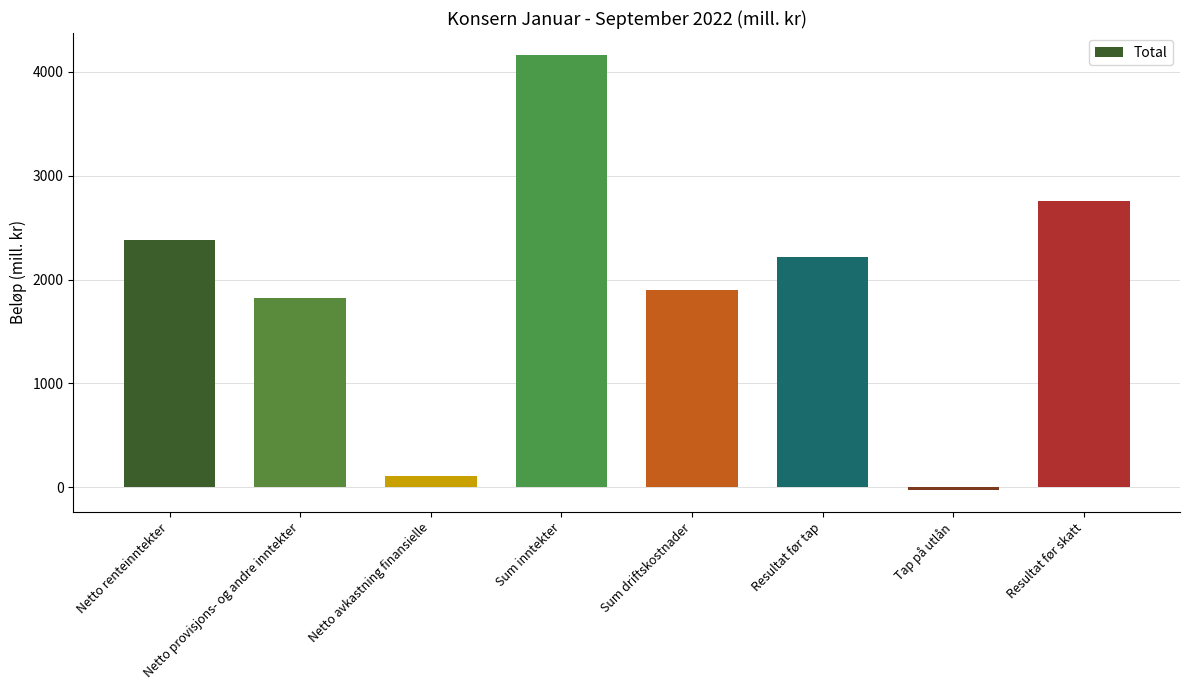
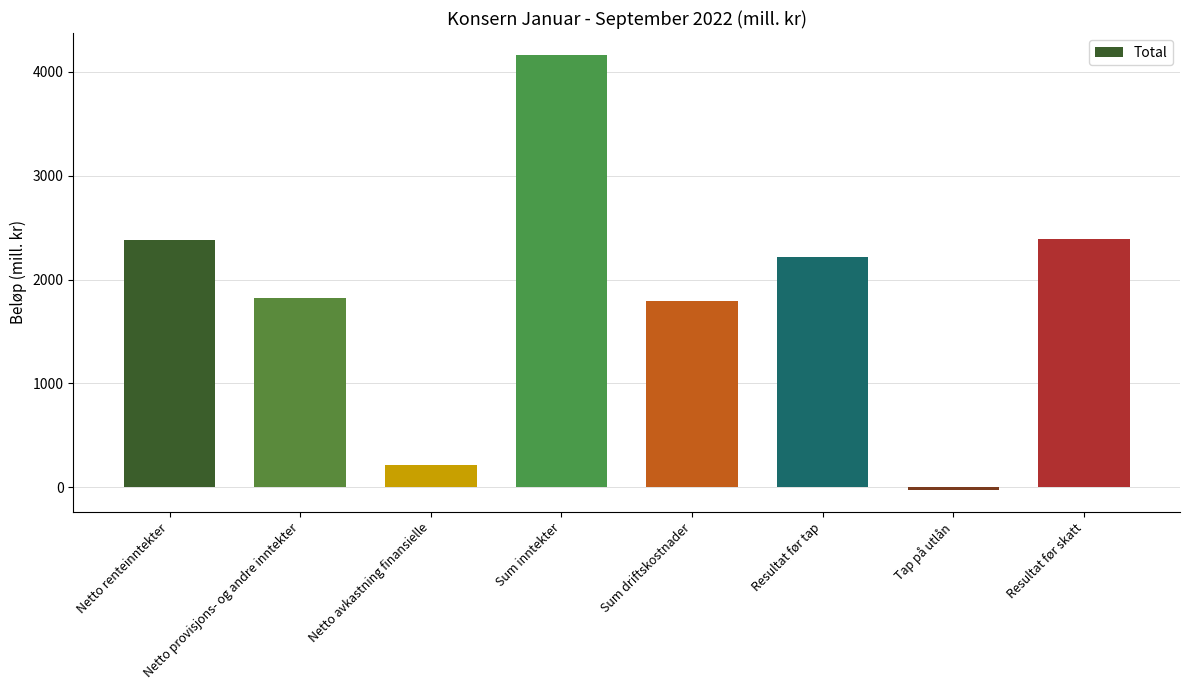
  {
    "Netto renteinntekter": 2380,
    "Netto provisjons- og andre inntekter": 1820,
-   "Netto avkastning finansielle": 110,
+   "Netto avkastning finansielle": 220,
    "Sum inntekter": 4160,
-   "Sum driftskostnader": 1900,
+   "Sum driftskostnader": 1800,
    "Resultat før tap": 2220,
    "Tap på utlån": -30,
-   "Resultat før skatt": 2760
+   "Resultat før skatt": 2390
  }
